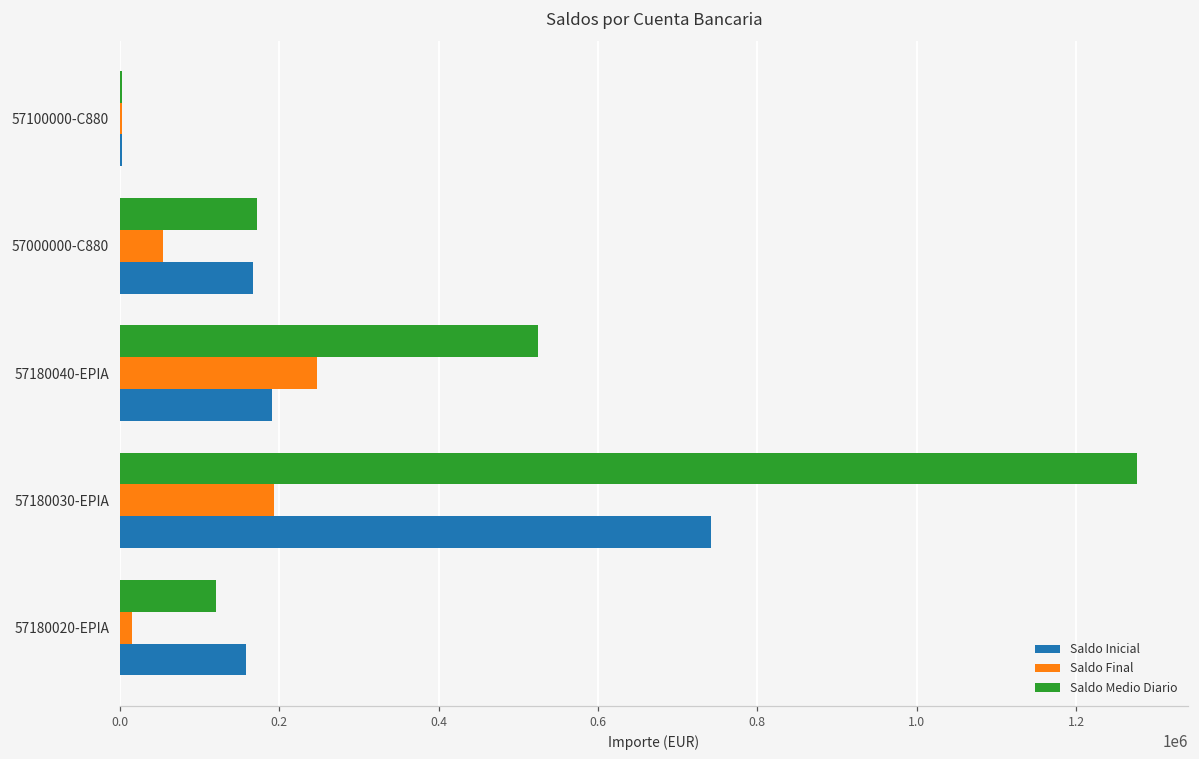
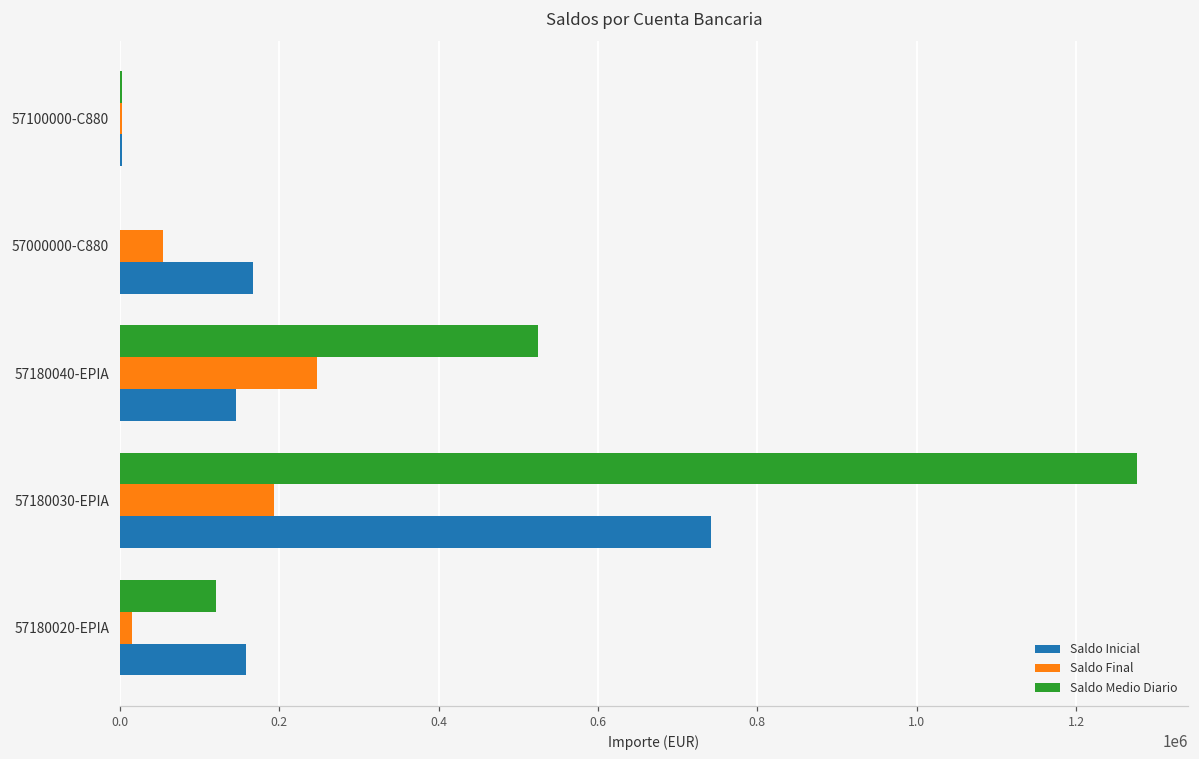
  {
    "Saldo Inicial": {
      "57000000-C880": 170000,
-     "57180040-EPIA": 190000,
+     "57180040-EPIA": 150000,
      "57180030-EPIA": 740000,
      "57180020-EPIA": 160000
    },
    "Saldo Final": {
      "57000000-C880": 50000,
      "57180040-EPIA": 250000,
      "57180030-EPIA": 190000,
      "57180020-EPIA": 10000
    },
    "Saldo Medio Diario": {
-     "57000000-C880": 170000,
+     "57000000-C880": 0,
      "57180040-EPIA": 520000,
      "57180030-EPIA": 1280000,
      "57180020-EPIA": 120000
    }
  }
